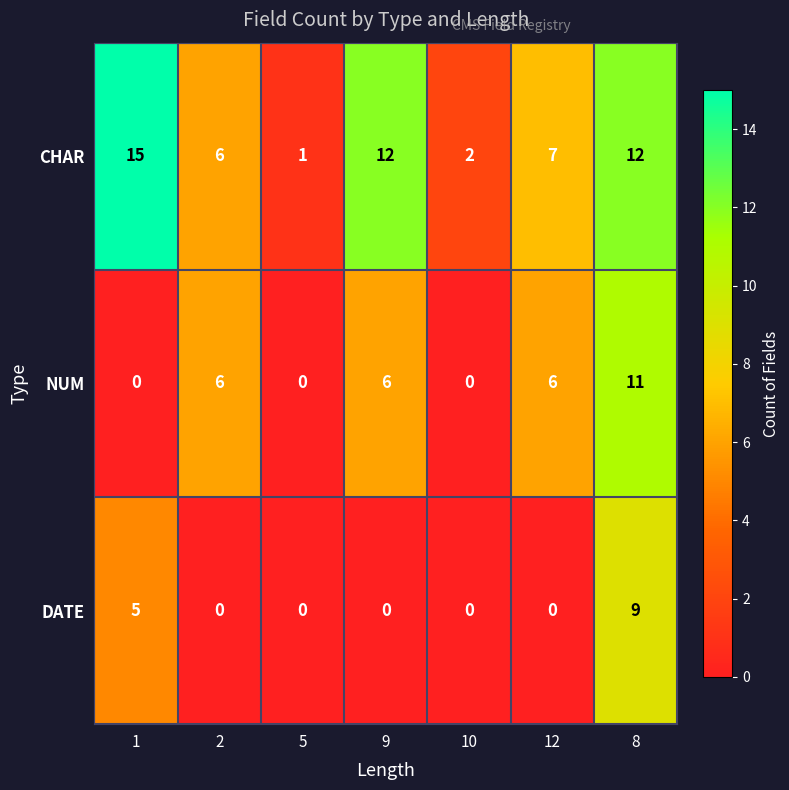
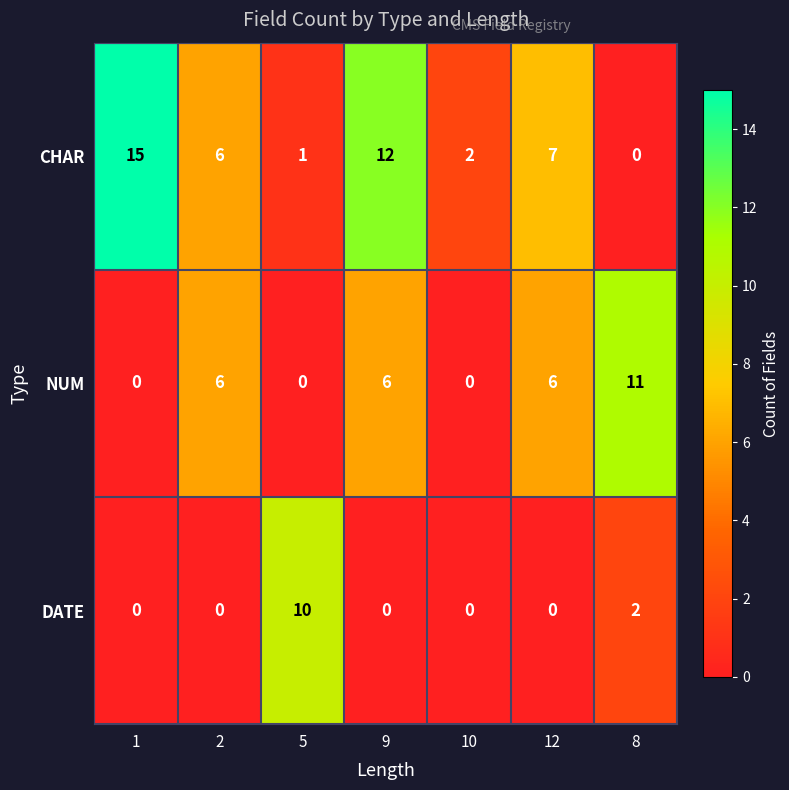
  {
    "CHAR": {
      "1": 15,
      "2": 6,
      "5": 1,
      "9": 12,
      "10": 2,
      "12": 7,
-     "8": 12
+     "8": 0
    },
    "NUM": {
      "1": 0,
      "2": 6,
      "5": 0,
      "9": 6,
      "10": 0,
      "12": 6,
      "8": 11
    },
    "DATE": {
-     "1": 5,
+     "1": 0,
      "2": 0,
-     "5": 0,
+     "5": 10,
      "9": 0,
      "10": 0,
      "12": 0,
-     "8": 9
+     "8": 2
    }
  }
